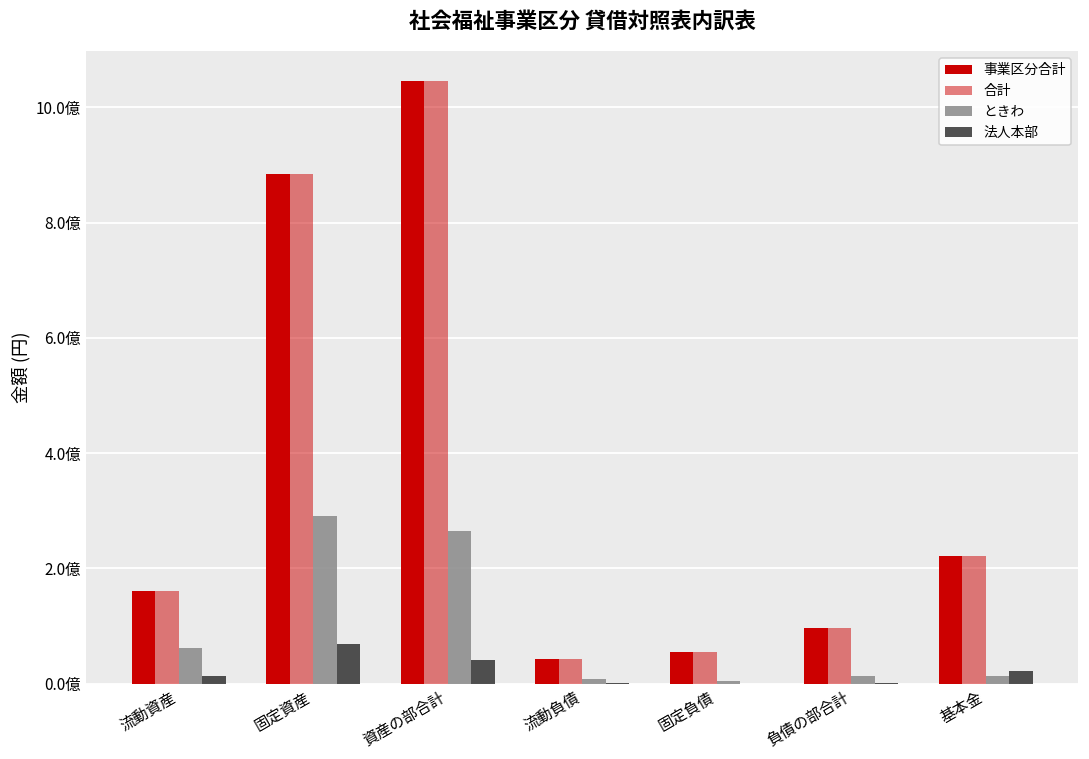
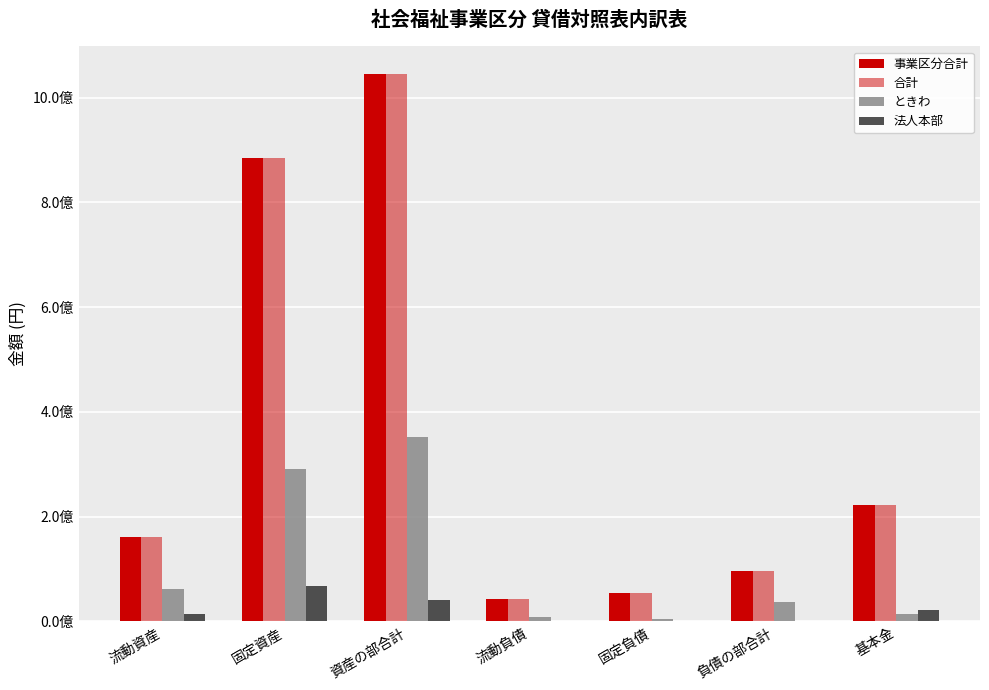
  {
    "ときわ": {
      "流動資産": "0.6億",
      "固定資産": "2.9億",
-     "資産の部合計": "2.6億",
+     "資産の部合計": "3.5億",
      "流動負債": "0.1億",
      "固定負債": "0.1億",
-     "負債の部合計": "0.1億",
+     "負債の部合計": "0.4億",
      "基本金": "0.1億"
    },
    "法人本部": {
      "流動資産": "0.1億",
      "固定資産": "0.7億",
      "資産の部合計": "0.4億",
      "固定負債": "0.0億",
      "基本金": "0.2億"
    }
  }
